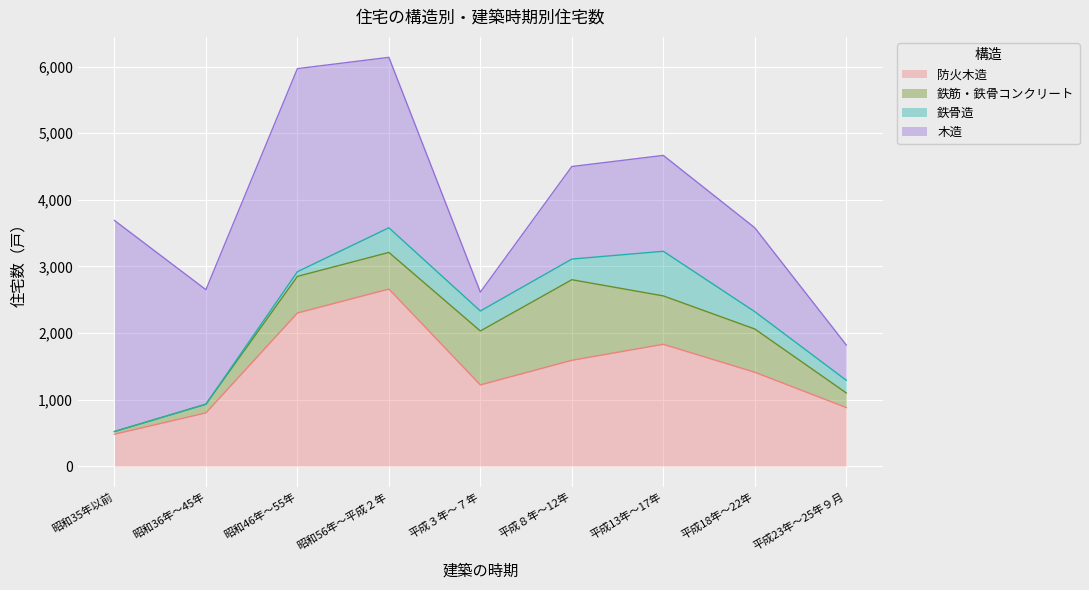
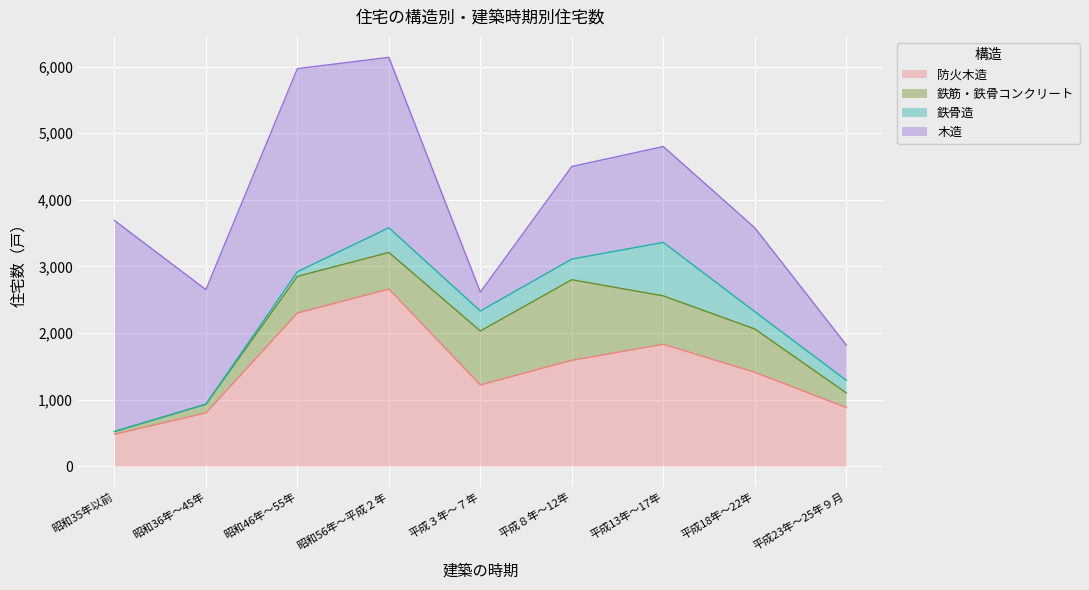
  {
    "防火木造": {
      "昭和35年以前": "500",
      "昭和36年～45年": "800",
      "昭和46年～55年": "2,300",
      "昭和56年～平成２年": "2,700",
      "平成３年～７年": "1,200",
      "平成８年～12年": "1,600",
      "平成13年～17年": "1,800",
      "平成18年～22年": "1,400",
      "平成23年～25年９月": "900"
    },
    "鉄筋・鉄骨コンクリート": {
      "昭和46年～55年": "600",
      "昭和56年～平成２年": "600",
      "平成３年～７年": "800",
      "平成８年～12年": "1,200",
      "平成13年～17年": "700",
      "平成18年～22年": "700",
      "平成23年～25年９月": "200"
    },
    "鉄骨造": {
      "昭和46年～55年": "100",
      "昭和56年～平成２年": "400",
      "平成３年～７年": "300",
      "平成８年～12年": "300",
-     "平成13年～17年": "700",
+     "平成13年～17年": "800",
      "平成18年～22年": "300",
      "平成23年～25年９月": "200"
    },
    "木造": {
      "昭和35年以前": "3,200",
      "昭和36年～45年": "1,700",
      "昭和46年～55年": "3,100",
      "昭和56年～平成２年": "2,600",
      "平成３年～７年": "300",
      "平成８年～12年": "1,400",
      "平成13年～17年": "1,400",
      "平成18年～22年": "1,300",
      "平成23年～25年９月": "500"
    }
  }
